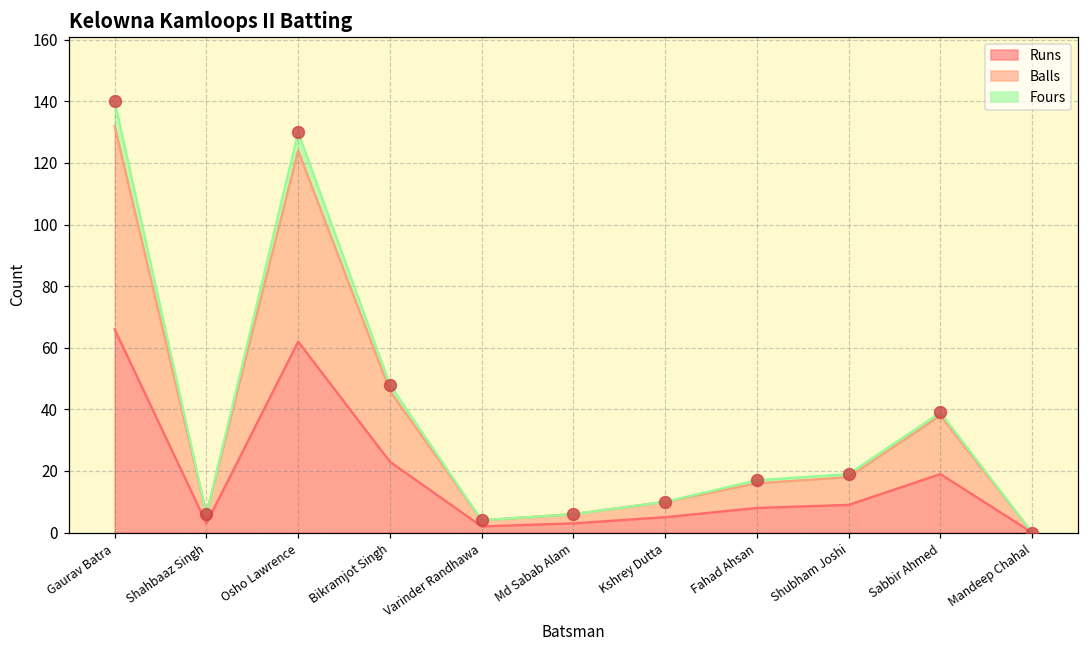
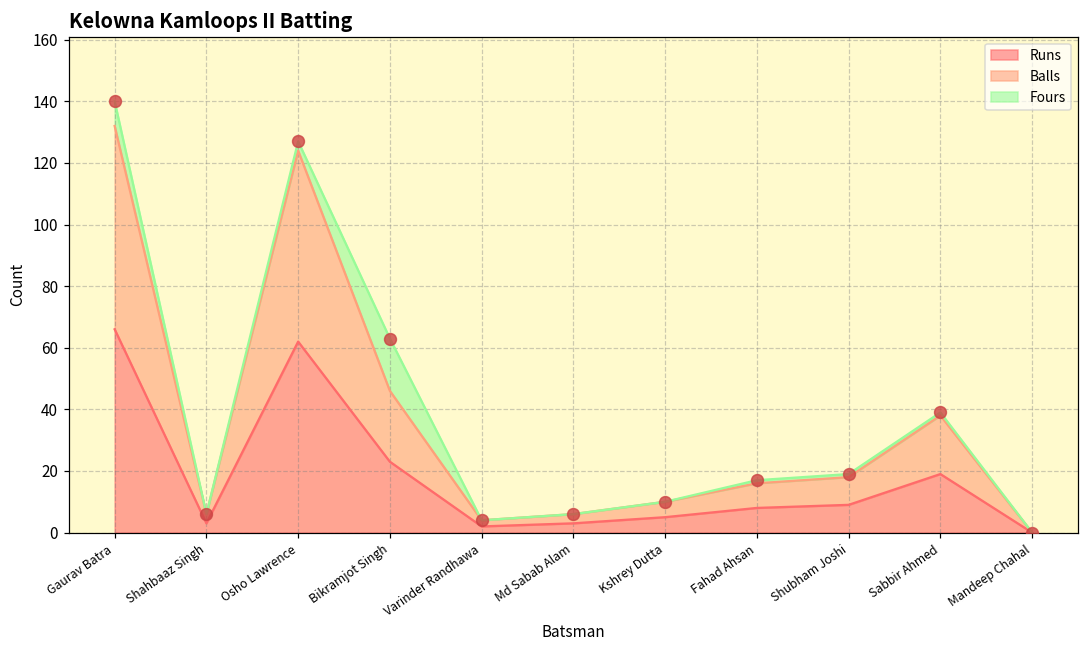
  {
    "Fours": {
      "Gaurav Batra": 8,
-     "Osho Lawrence": 6,
-     "Bikramjot Singh": 2,
+     "Osho Lawrence": 3,
+     "Bikramjot Singh": 17,
      "Fahad Ahsan": 1,
      "Shubham Joshi": 1,
      "Sabbir Ahmed": 1
    }
  }
